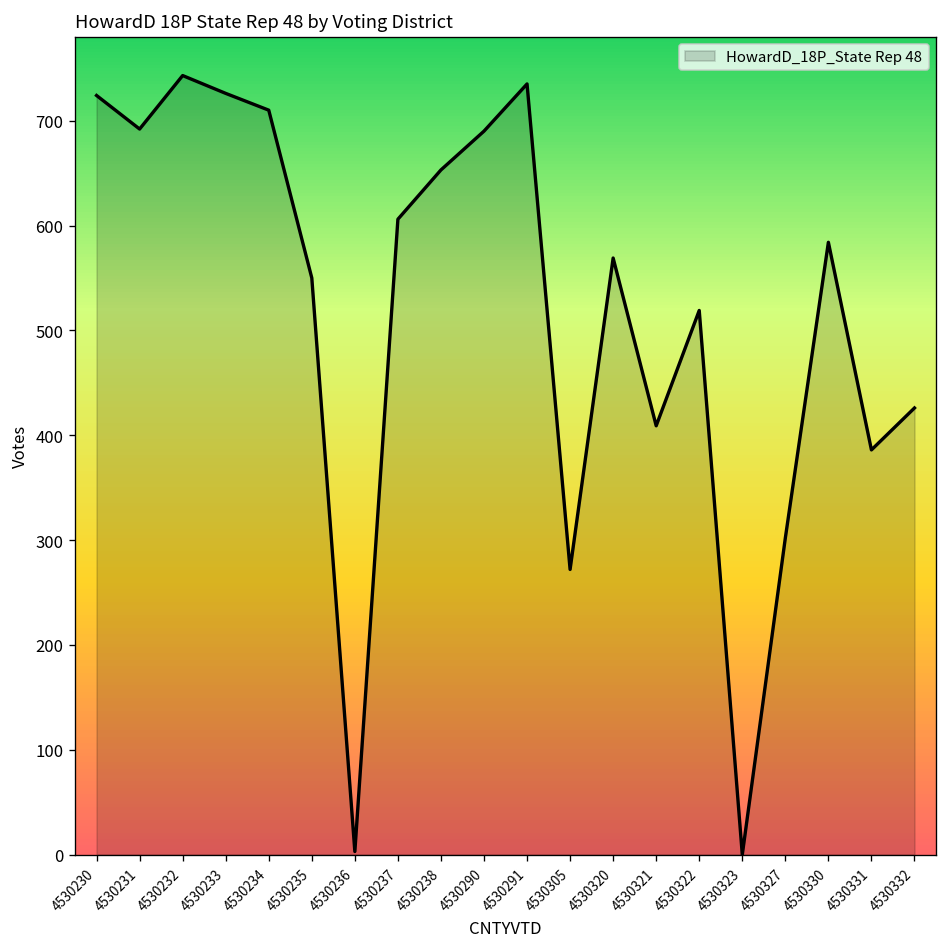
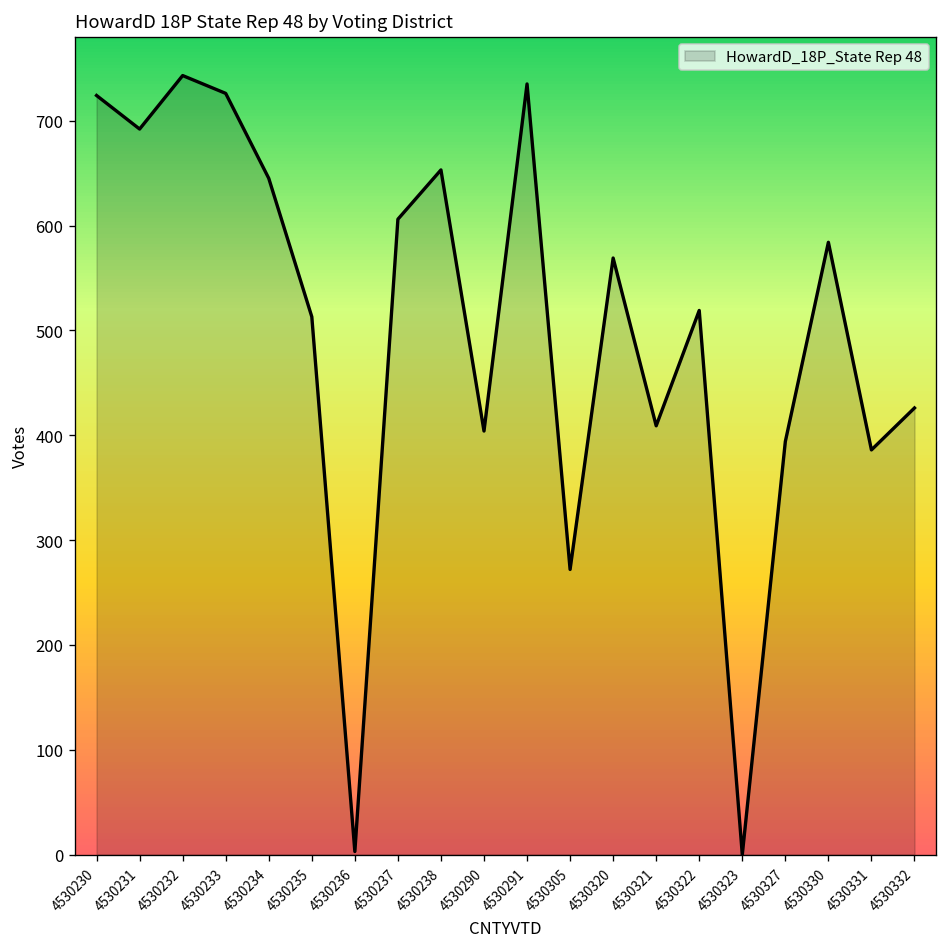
  {
    "4530230": 720,
    "4530231": 690,
    "4530232": 740,
    "4530233": 730,
-   "4530234": 710,
-   "4530235": 550,
+   "4530234": 650,
+   "4530235": 510,
    "4530236": 0,
    "4530237": 610,
    "4530238": 650,
-   "4530290": 690,
+   "4530290": 400,
    "4530291": 740,
    "4530305": 270,
    "4530320": 570,
    "4530321": 410,
    "4530322": 520,
    "4530323": 0,
-   "4530327": 300,
+   "4530327": 390,
    "4530330": 580,
    "4530331": 390,
    "4530332": 430
  }
